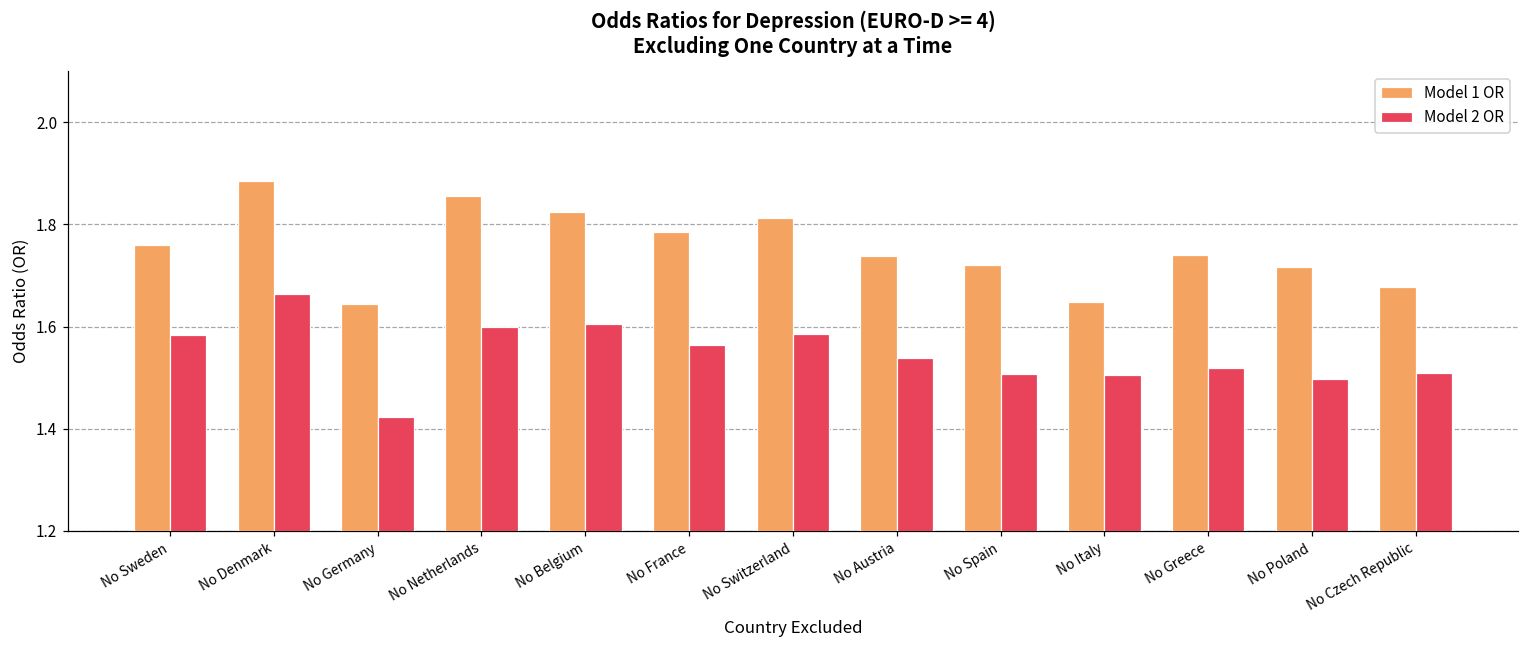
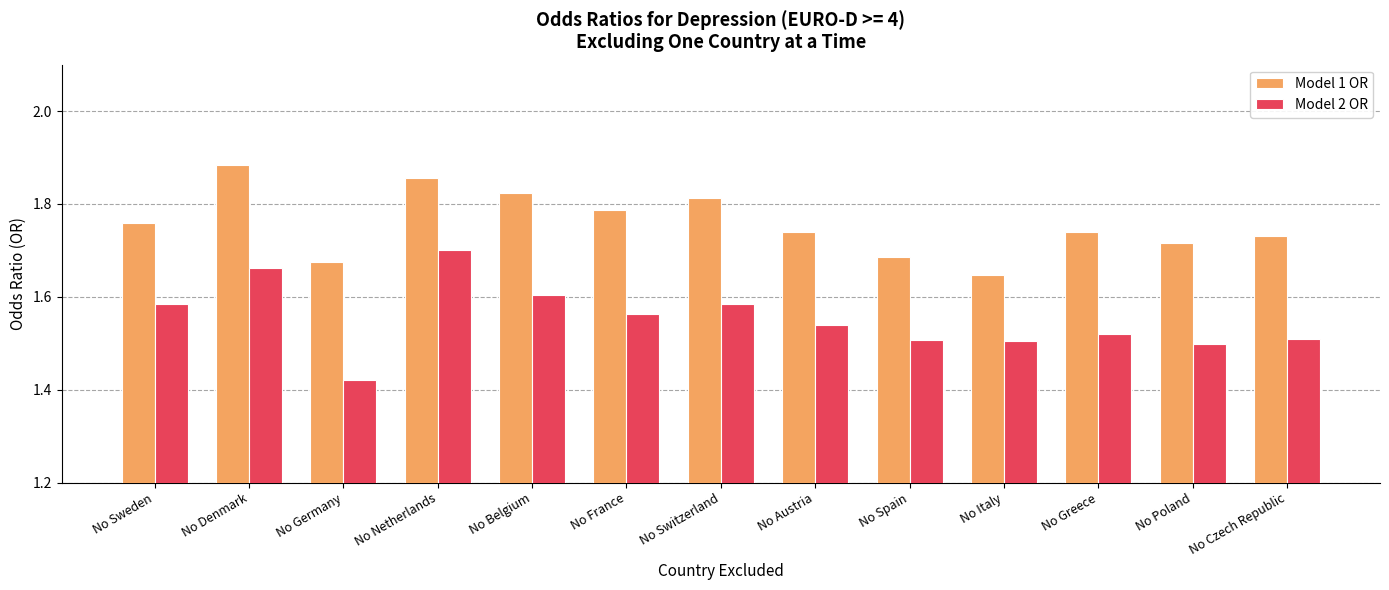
  {
    "Model 1 OR": {
      "No Sweden": 1.76,
      "No Denmark": 1.88,
-     "No Germany": 1.65,
+     "No Germany": 1.68,
      "No Netherlands": 1.86,
      "No Belgium": 1.82,
      "No France": 1.79,
      "No Switzerland": 1.81,
      "No Austria": 1.74,
-     "No Spain": 1.72,
+     "No Spain": 1.69,
      "No Italy": 1.65,
      "No Greece": 1.74,
      "No Poland": 1.72,
-     "No Czech Republic": 1.68
+     "No Czech Republic": 1.73
    },
    "Model 2 OR": {
      "No Sweden": 1.58,
      "No Denmark": 1.66,
      "No Germany": 1.42,
-     "No Netherlands": 1.6,
+     "No Netherlands": 1.7,
      "No Belgium": 1.6,
      "No France": 1.56,
      "No Switzerland": 1.59,
      "No Austria": 1.54,
      "No Spain": 1.51,
      "No Italy": 1.5,
      "No Greece": 1.52,
      "No Poland": 1.5,
      "No Czech Republic": 1.51
    }
  }
